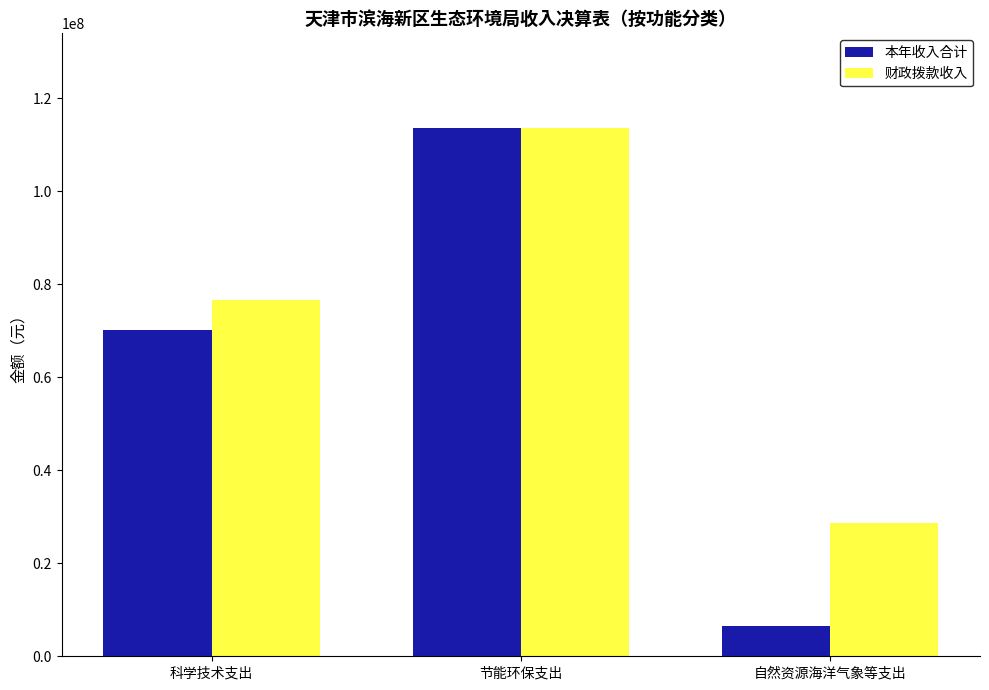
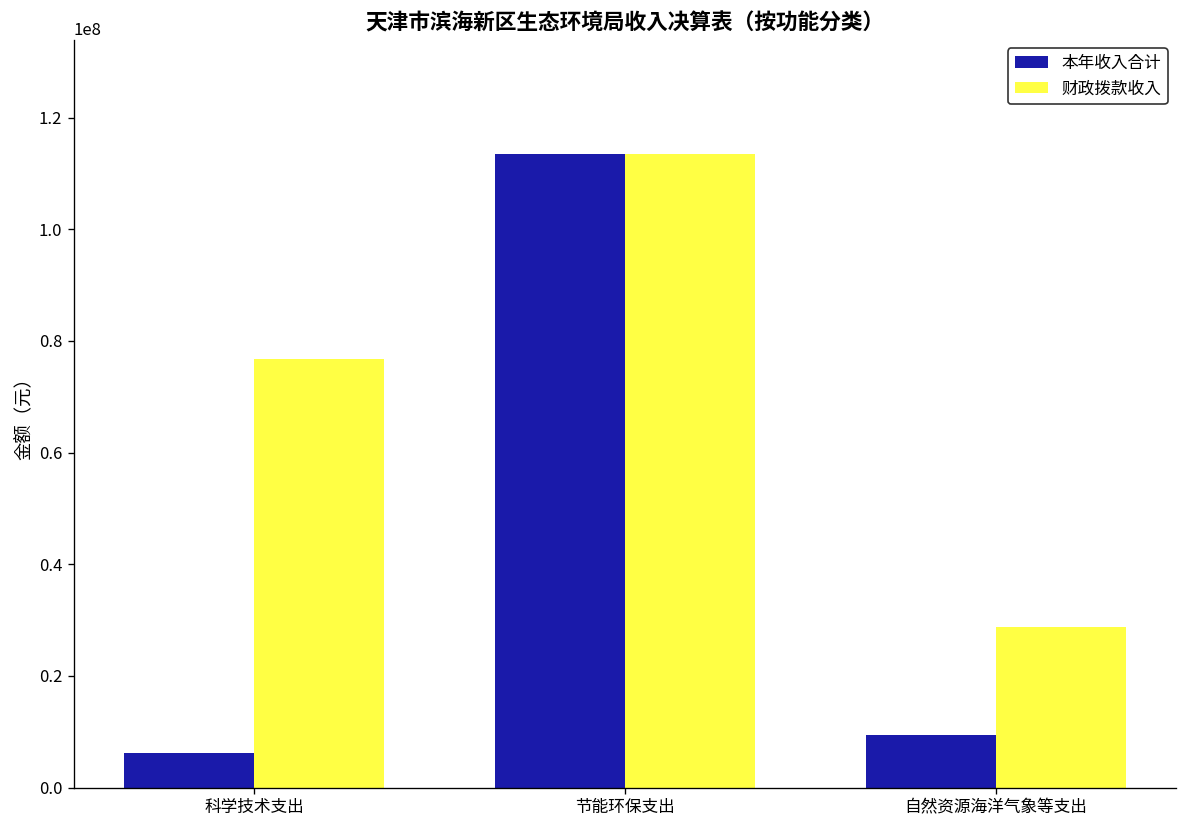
  {
    "本年收入合计": {
-     "科学技术支出": 70000000,
+     "科学技术支出": 6000000,
      "节能环保支出": 113000000,
-     "自然资源海洋气象等支出": 7000000
+     "自然资源海洋气象等支出": 9000000
    },
    "财政拨款收入": {
      "科学技术支出": 77000000,
      "节能环保支出": 113000000,
      "自然资源海洋气象等支出": 29000000
    }
  }
